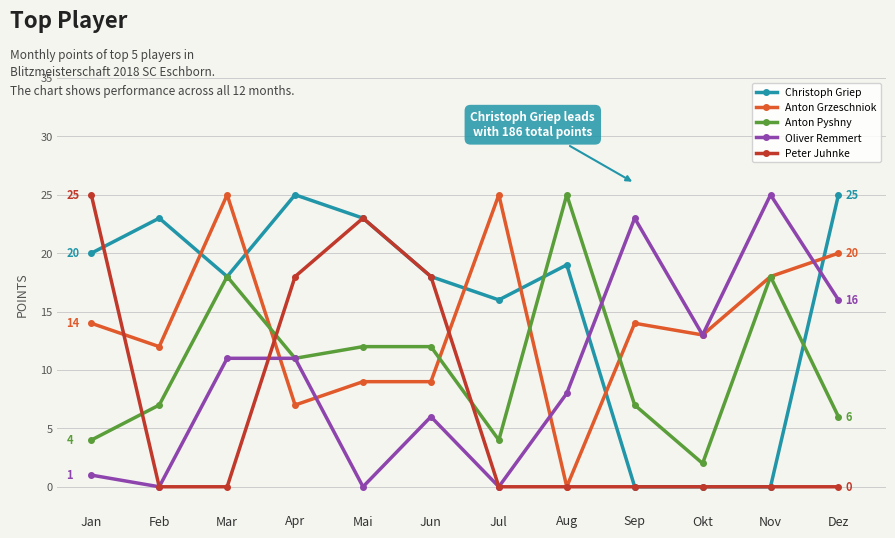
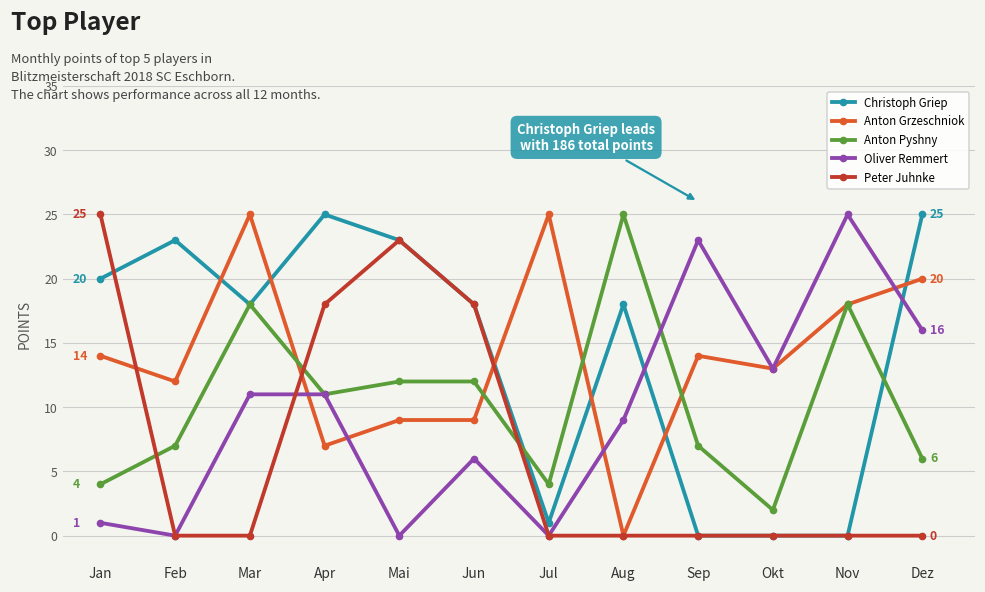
  {
    "Christoph Griep": {
      "Feb": 23,
      "Apr": 25,
-     "Jul": 16,
-     "Aug": 19
+     "Jul": 1,
+     "Aug": 18
    },
    "Anton Pyshny": {
      "Jan": 4,
      "Dez": 6
    },
    "Oliver Remmert": {
      "Mar": 11,
      "Mai": 0,
      "Jun": 6,
-     "Aug": 8,
+     "Aug": 9,
      "Sep": 23,
      "Nov": 25
    }
  }
